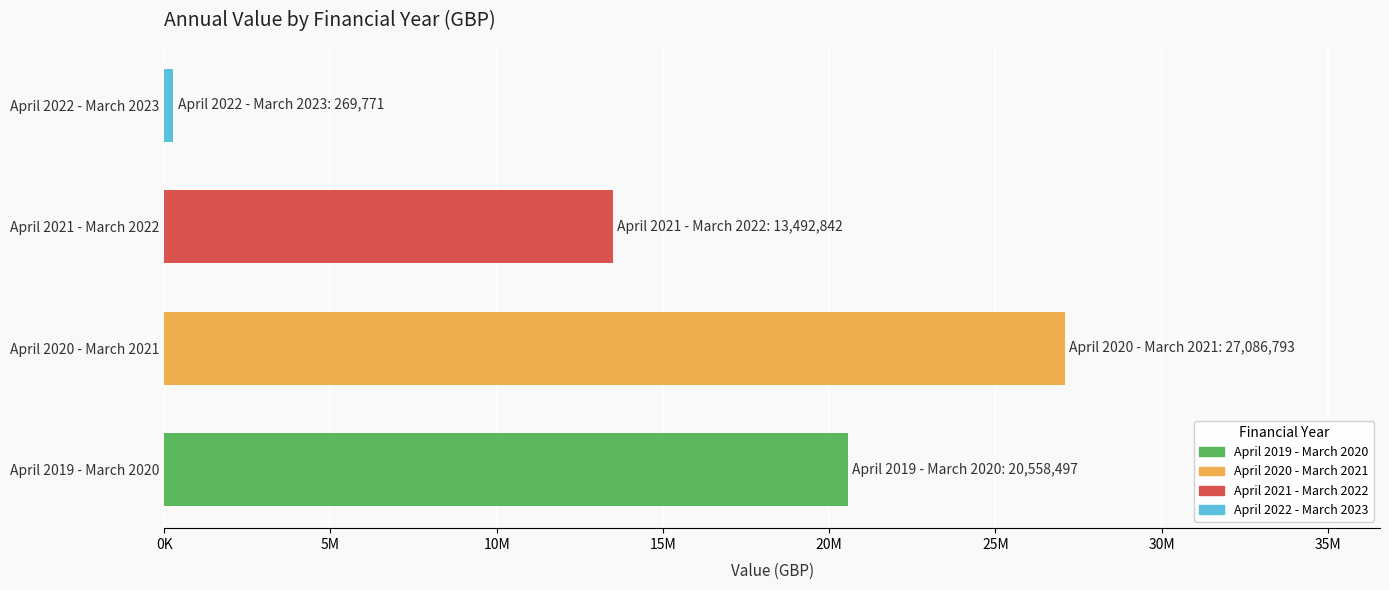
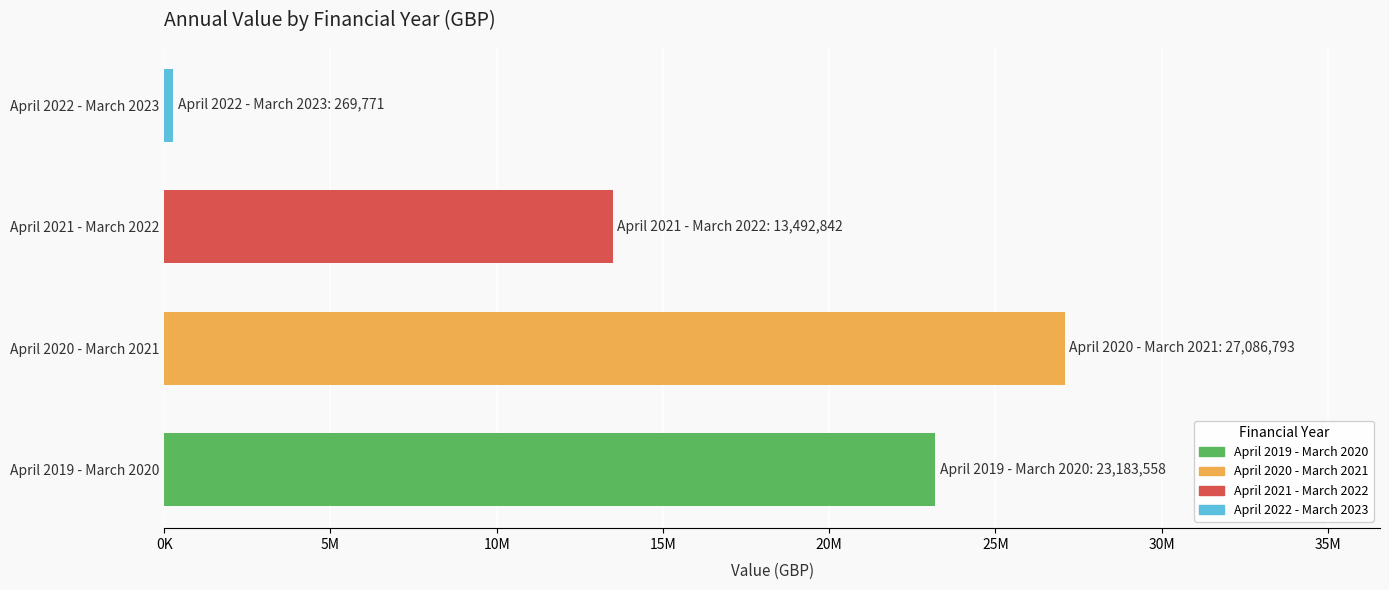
  {
    "April 2022 - March 2023": "269,771",
    "April 2021 - March 2022": "13,492,842",
    "April 2020 - March 2021": "27,086,793",
-   "April 2019 - March 2020": "20,558,497"
+   "April 2019 - March 2020": "23,183,558"
  }
